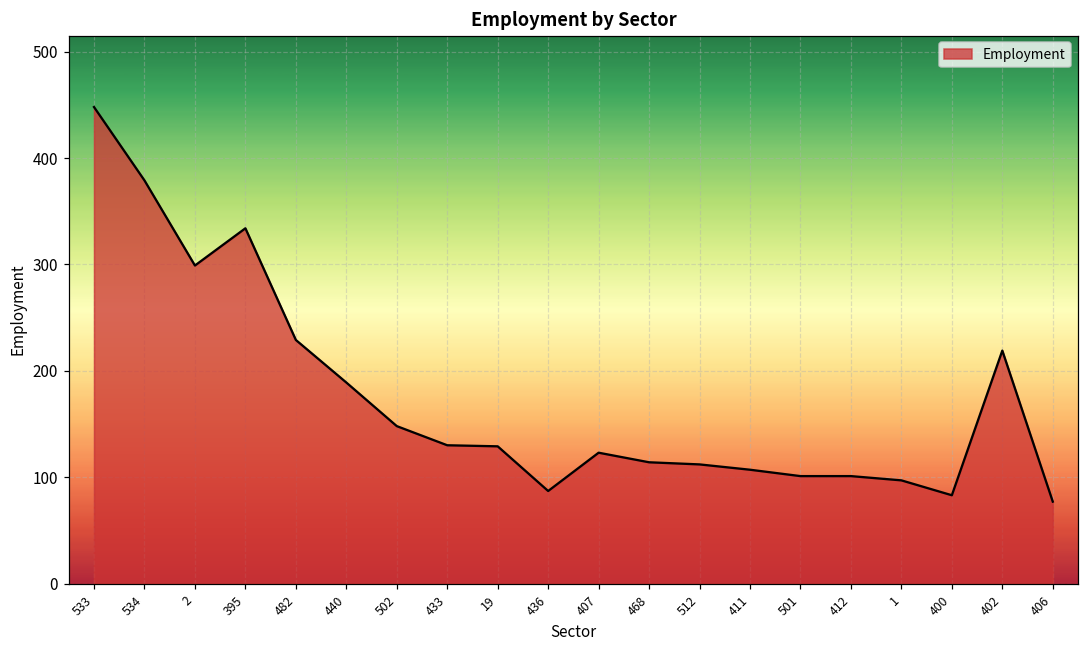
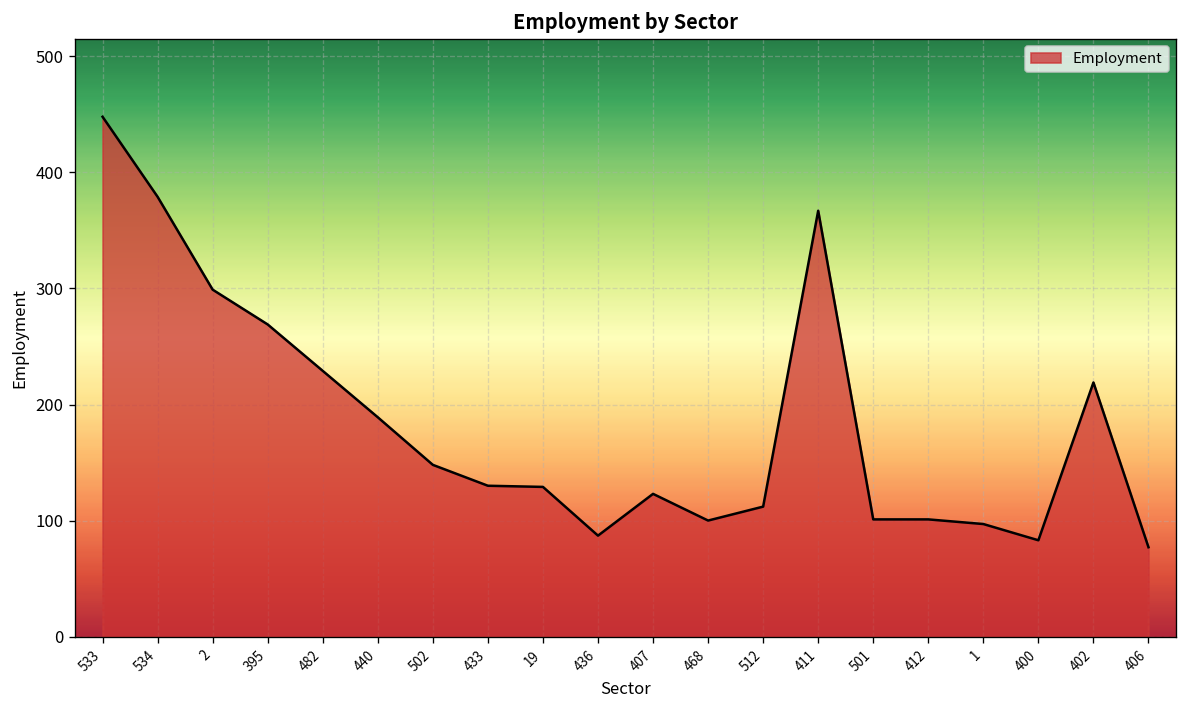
  {
    "533": 450,
    "534": 380,
    "2": 300,
-   "395": 330,
+   "395": 270,
    "482": 230,
    "440": 190,
    "502": 150,
    "433": 130,
    "19": 130,
    "436": 90,
    "407": 120,
-   "468": 110,
+   "468": 100,
    "512": 110,
-   "411": 110,
+   "411": 370,
    "501": 100,
    "412": 100,
    "1": 100,
    "400": 80,
    "402": 220,
    "406": 80
  }
